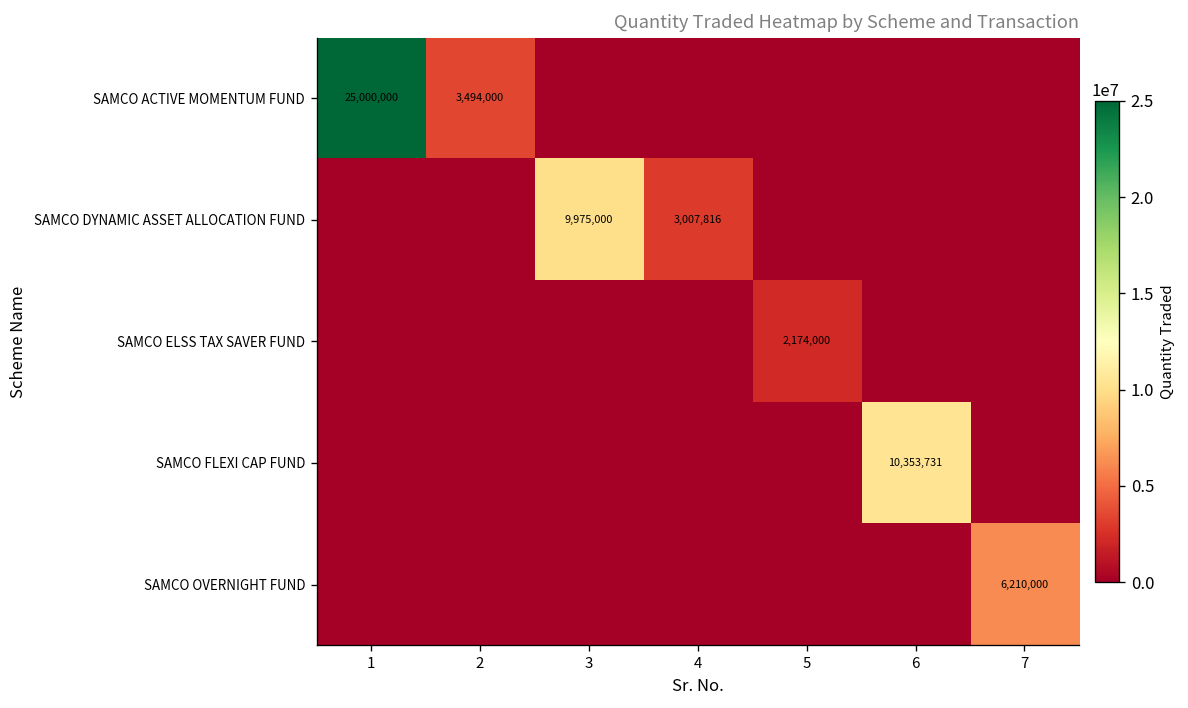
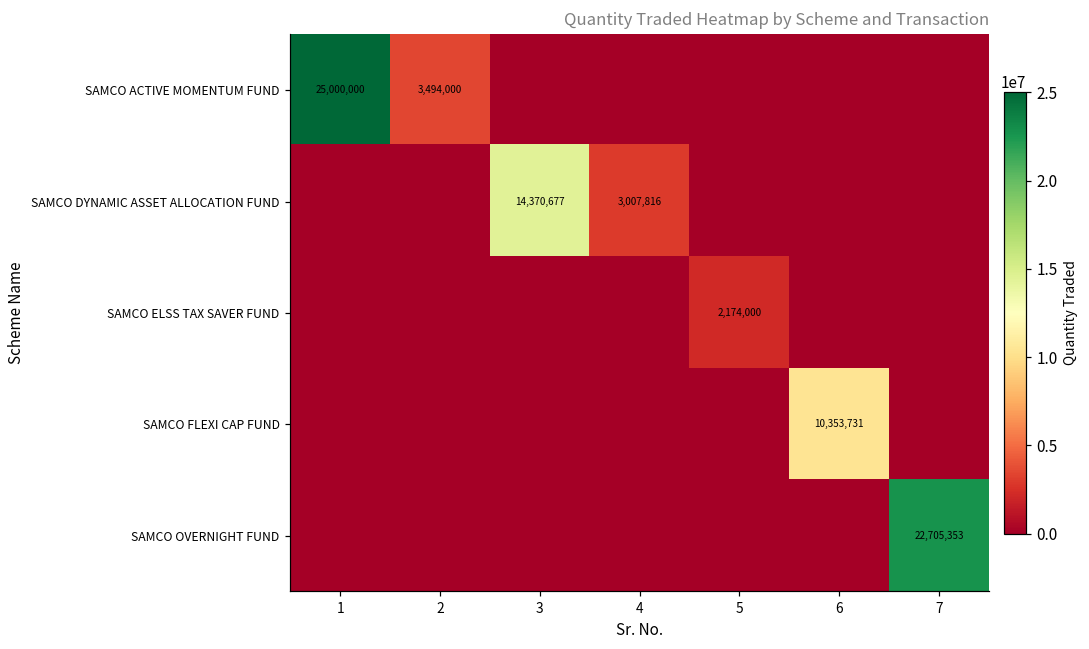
  {
    "SAMCO ACTIVE MOMENTUM FUND": {
      "1": "25,000,000",
      "2": "3,494,000"
    },
    "SAMCO DYNAMIC ASSET ALLOCATION FUND": {
-     "3": "9,975,000",
+     "3": "14,370,677",
      "4": "3,007,816"
    },
    "SAMCO ELSS TAX SAVER FUND": {
      "5": "2,174,000"
    },
    "SAMCO FLEXI CAP FUND": {
      "6": "10,353,731"
    },
    "SAMCO OVERNIGHT FUND": {
-     "7": "6,210,000"
+     "7": "22,705,353"
    }
  }
